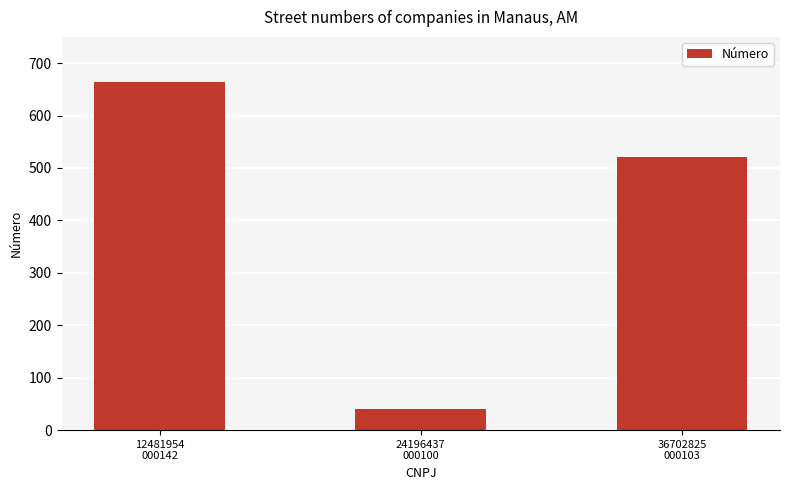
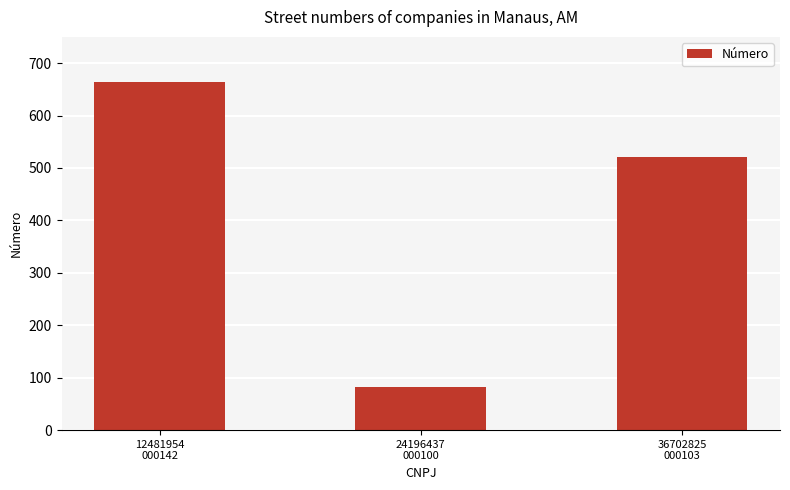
  {
    "12481954 000142": 660,
-   "24196437 000100": 40,
+   "24196437 000100": 80,
    "36702825 000103": 520
  }
